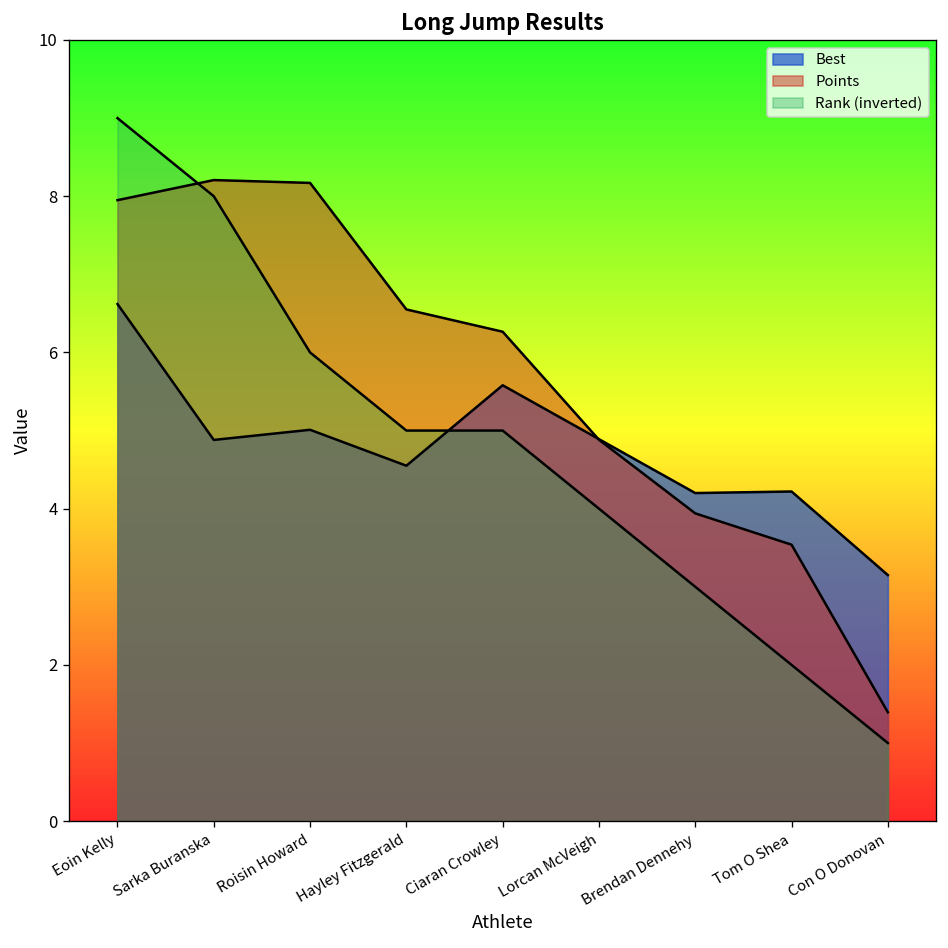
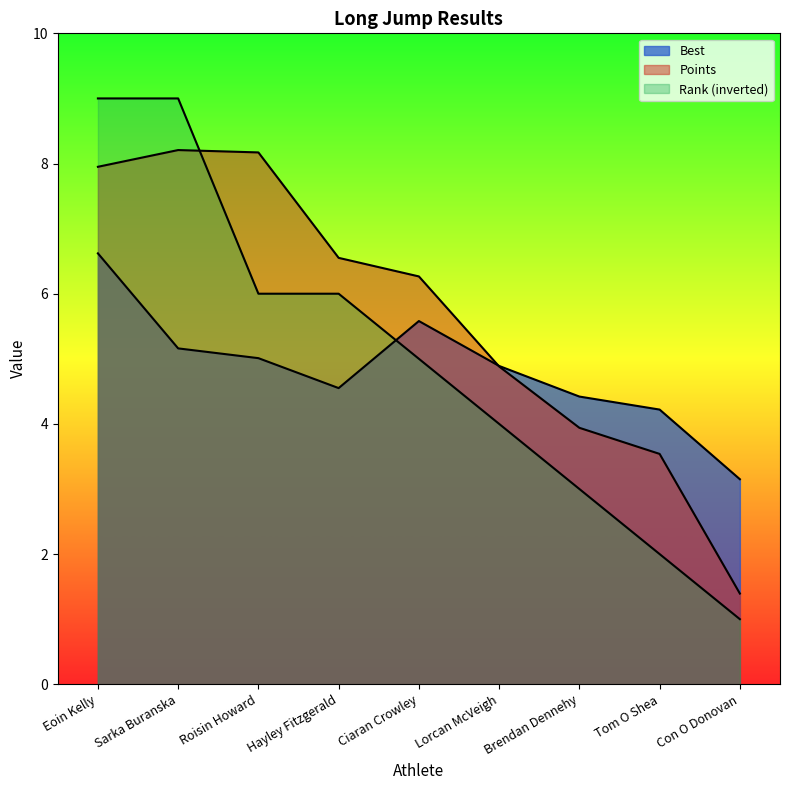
  {
    "Best": {
      "Eoin Kelly": 6.6,
-     "Sarka Buranska": 4.9,
+     "Sarka Buranska": 5.2,
      "Roisin Howard": 5.0,
      "Hayley Fitzgerald": 4.6,
      "Ciaran Crowley": 5.6,
-     "Brendan Dennehy": 4.2,
+     "Brendan Dennehy": 4.4,
      "Tom O Shea": 4.2,
      "Con O Donovan": 3.2
    },
    "Points": {
      "Eoin Kelly": 7.9,
      "Sarka Buranska": 8.2,
      "Roisin Howard": 8.2,
      "Hayley Fitzgerald": 6.6,
      "Ciaran Crowley": 6.3,
      "Brendan Dennehy": 3.9,
      "Tom O Shea": 3.5,
      "Con O Donovan": 1.4
    },
    "Rank (inverted)": {
      "Eoin Kelly": 9.0,
-     "Sarka Buranska": 8.0,
+     "Sarka Buranska": 9.0,
      "Roisin Howard": 6.0,
-     "Hayley Fitzgerald": 5.0,
+     "Hayley Fitzgerald": 6.0,
      "Ciaran Crowley": 5.0,
      "Lorcan McVeigh": 4.0,
      "Brendan Dennehy": 3.0,
      "Tom O Shea": 2.0,
      "Con O Donovan": 1.0
    }
  }
